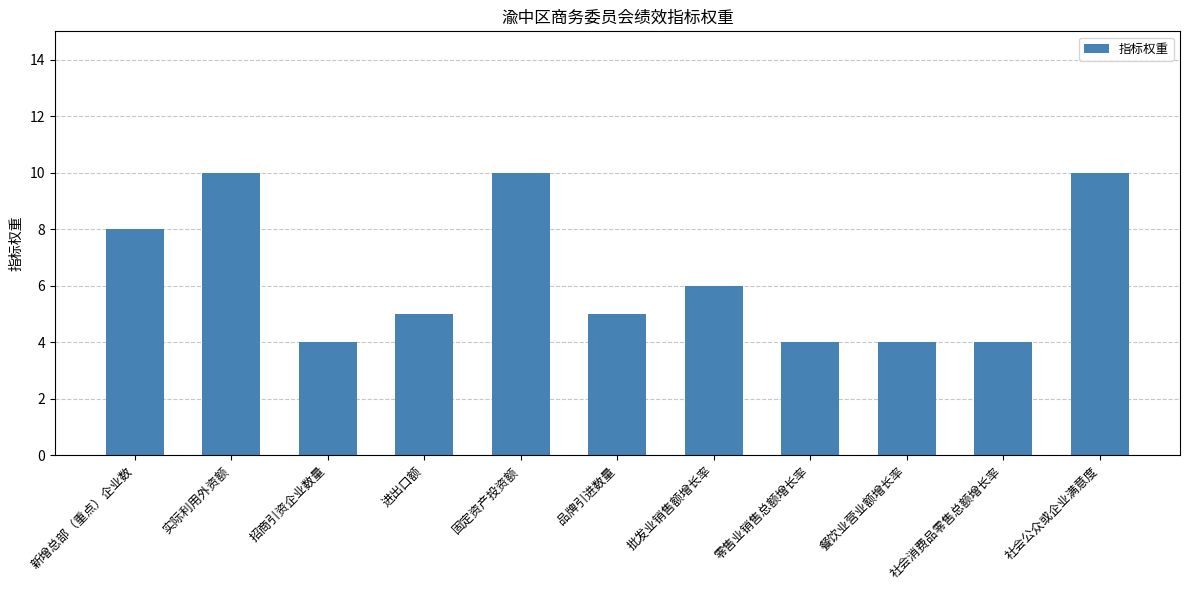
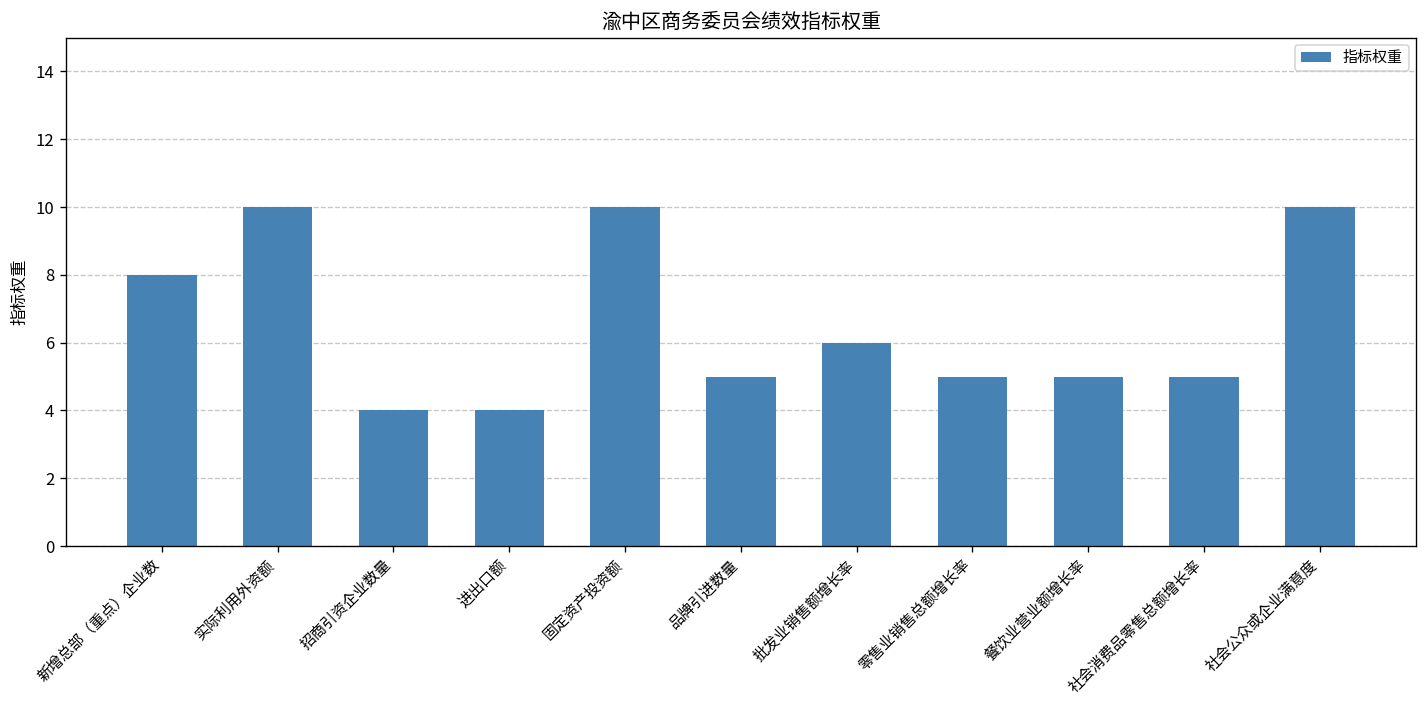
  {
    "新增总部（重点）企业数": 8,
    "实际利用外资额": 10,
    "招商引资企业数量": 4,
-   "进出口额": 5,
+   "进出口额": 4,
    "固定资产投资额": 10,
    "品牌引进数量": 5,
    "批发业销售额增长率": 6,
-   "零售业销售总额增长率": 4,
-   "餐饮业营业额增长率": 4,
-   "社会消费品零售总额增长率": 4,
+   "零售业销售总额增长率": 5,
+   "餐饮业营业额增长率": 5,
+   "社会消费品零售总额增长率": 5,
    "社会公众或企业满意度": 10
  }
